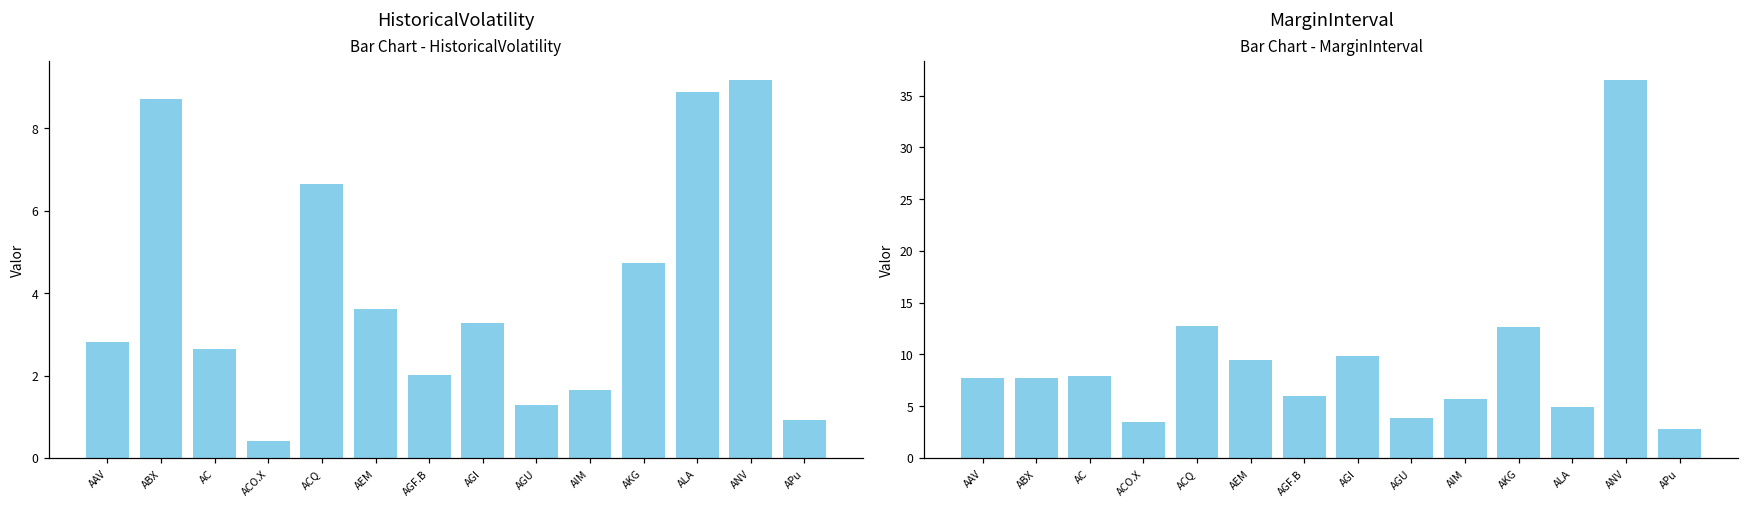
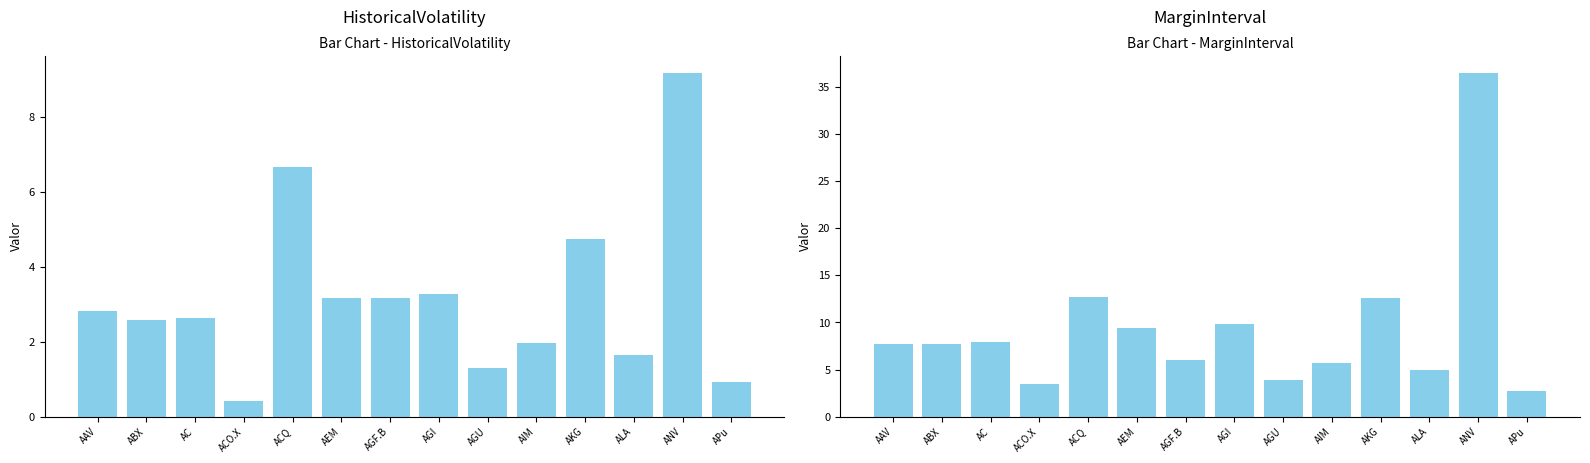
  {
    "Bar Chart - HistoricalVolatility": {
      "AAV": 2.8,
-     "ABX": 8.7,
+     "ABX": 2.6,
      "AC": 2.6,
      "ACO.X": 0.4,
      "ACQ": 6.7,
-     "AEM": 3.6,
-     "AGF.B": 2.0,
+     "AEM": 3.2,
+     "AGF.B": 3.2,
      "AGI": 3.3,
      "AGU": 1.3,
-     "AIM": 1.7,
+     "AIM": 2.0,
      "AKG": 4.7,
-     "ALA": 8.9,
+     "ALA": 1.6,
      "ANV": 9.2,
      "APu": 0.9
    },
    "Bar Chart - MarginInterval": {
      "AAV": 8,
      "ABX": 8,
      "AC": 8,
      "ACO.X": 3,
      "ACQ": 13,
      "AEM": 9,
      "AGF.B": 6,
      "AGI": 10,
      "AGU": 4,
      "AIM": 6,
      "AKG": 13,
      "ALA": 5,
      "ANV": 37,
      "APu": 3
    }
  }
